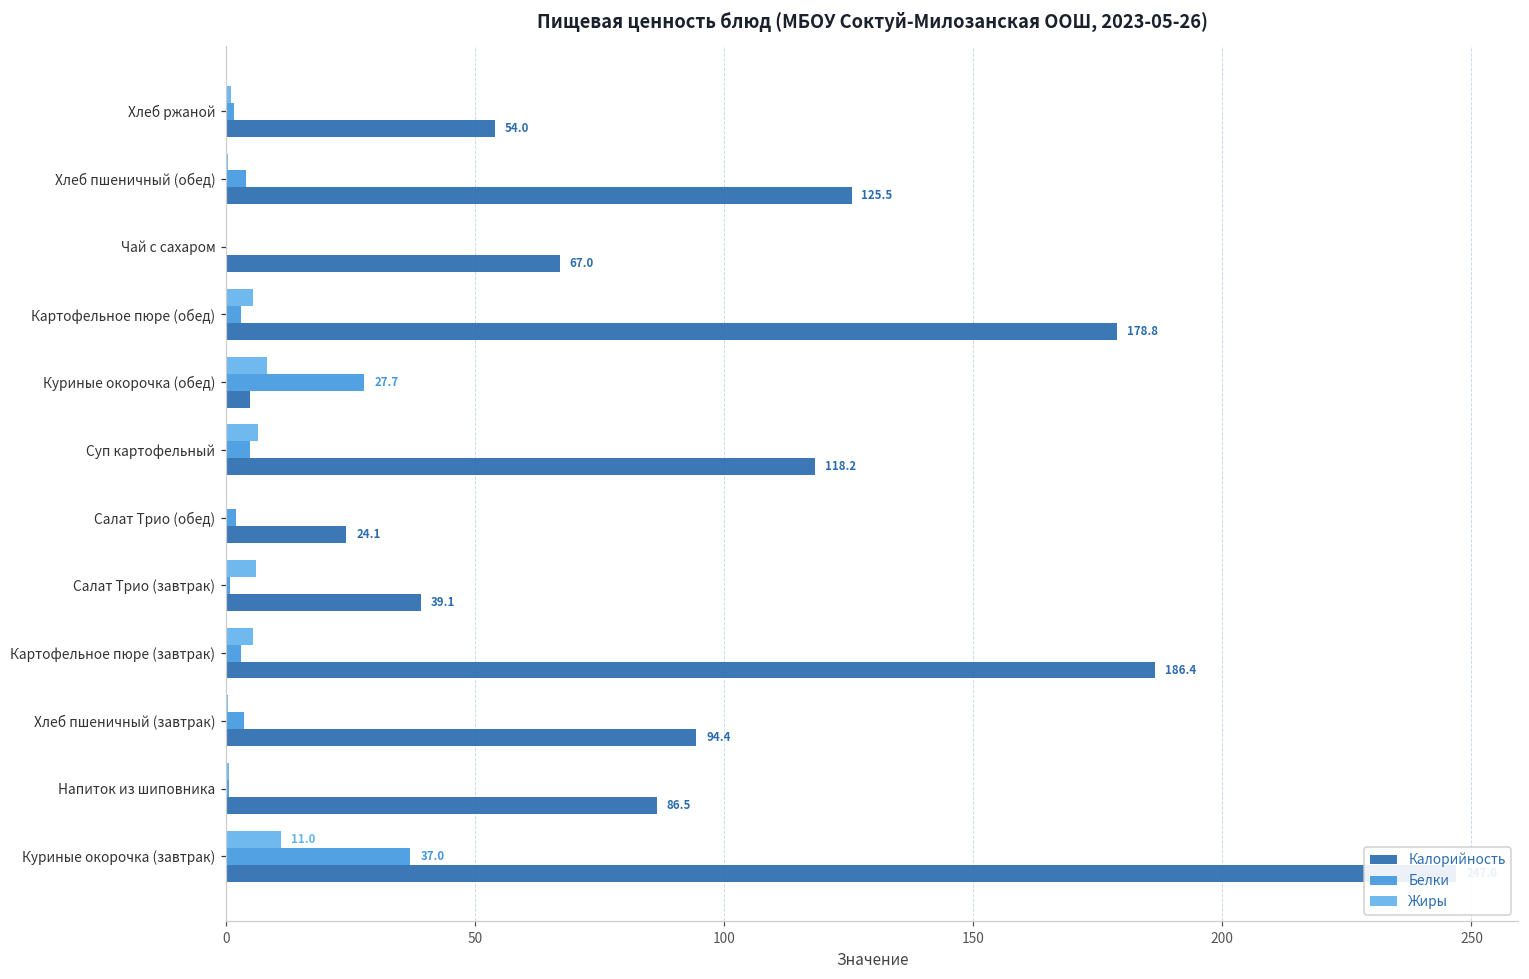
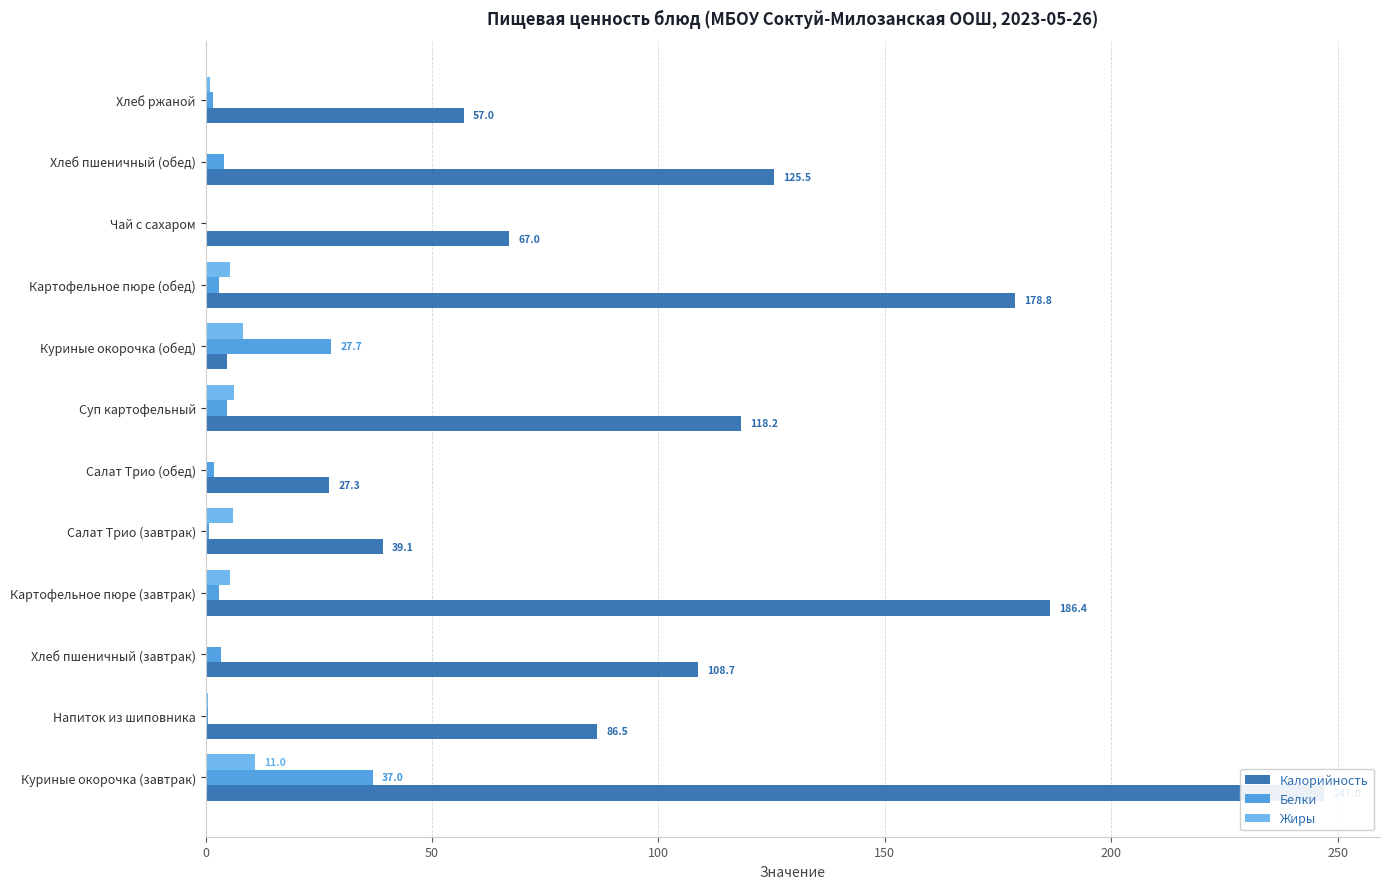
  {
    "Калорийность": {
-     "Хлеб ржаной": 54.0,
+     "Хлеб ржаной": 57.0,
      "Хлеб пшеничный (обед)": 125.5,
      "Чай с сахаром": 67.0,
      "Картофельное пюре (обед)": 178.8,
      "Суп картофельный": 118.2,
-     "Салат Трио (обед)": 24.1,
+     "Салат Трио (обед)": 27.3,
      "Салат Трио (завтрак)": 39.1,
      "Картофельное пюре (завтрак)": 186.4,
-     "Хлеб пшеничный (завтрак)": 94.4,
+     "Хлеб пшеничный (завтрак)": 108.7,
      "Напиток из шиповника": 86.5
    }
  }
